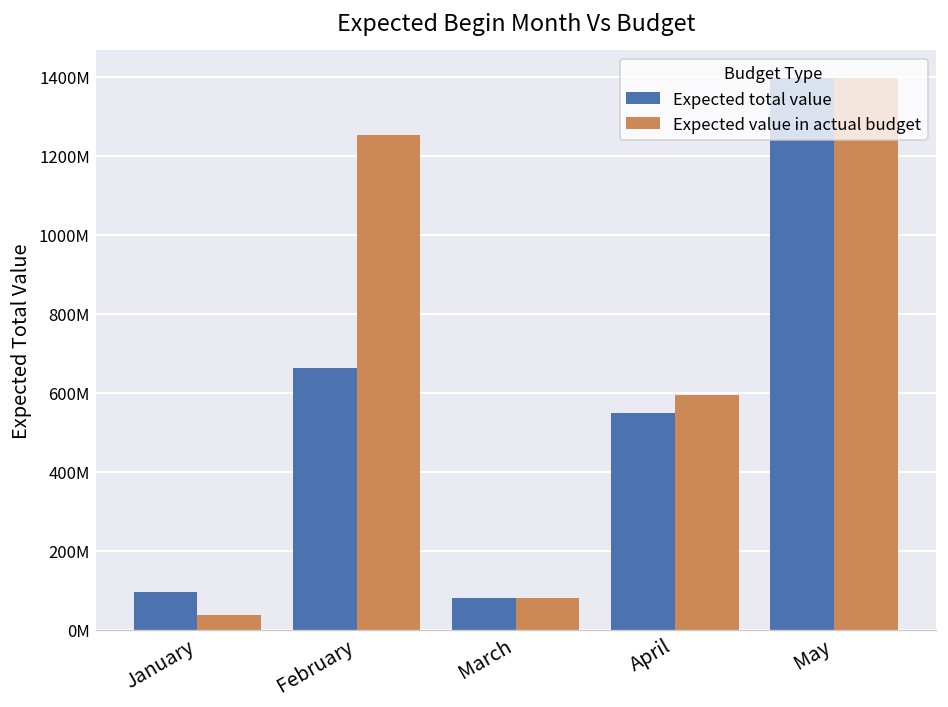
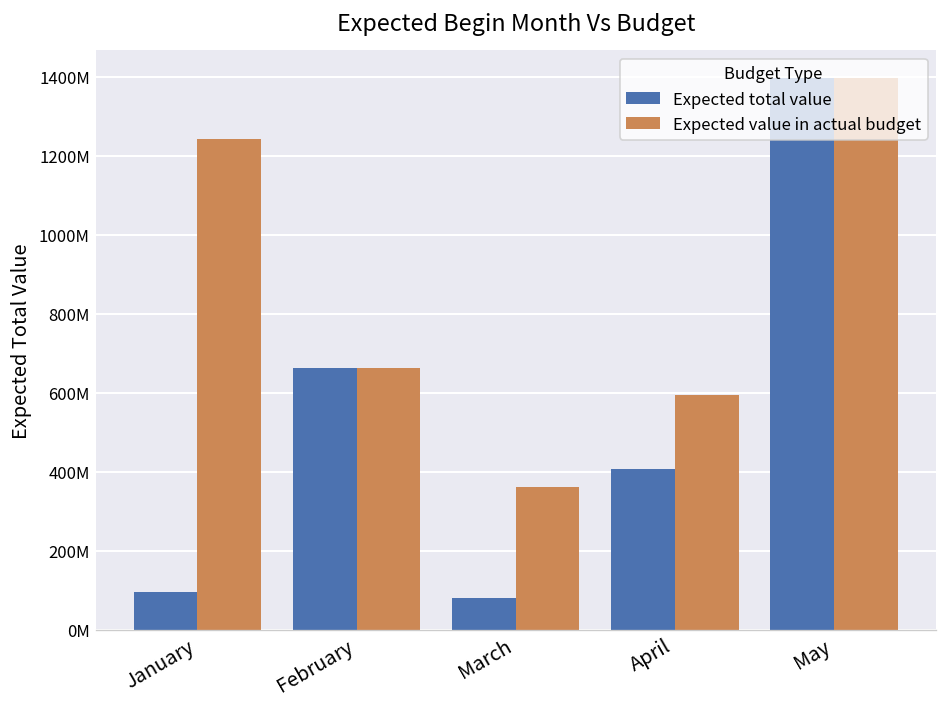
  {
    "Expected total value": {
      "January": 90000000,
      "February": 660000000,
      "March": 80000000,
-     "April": 550000000
+     "April": 410000000
    },
    "Expected value in actual budget": {
-     "January": 40000000,
-     "February": 1250000000,
-     "March": 80000000,
+     "January": 1240000000,
+     "February": 660000000,
+     "March": 360000000,
      "April": 590000000
    }
  }
